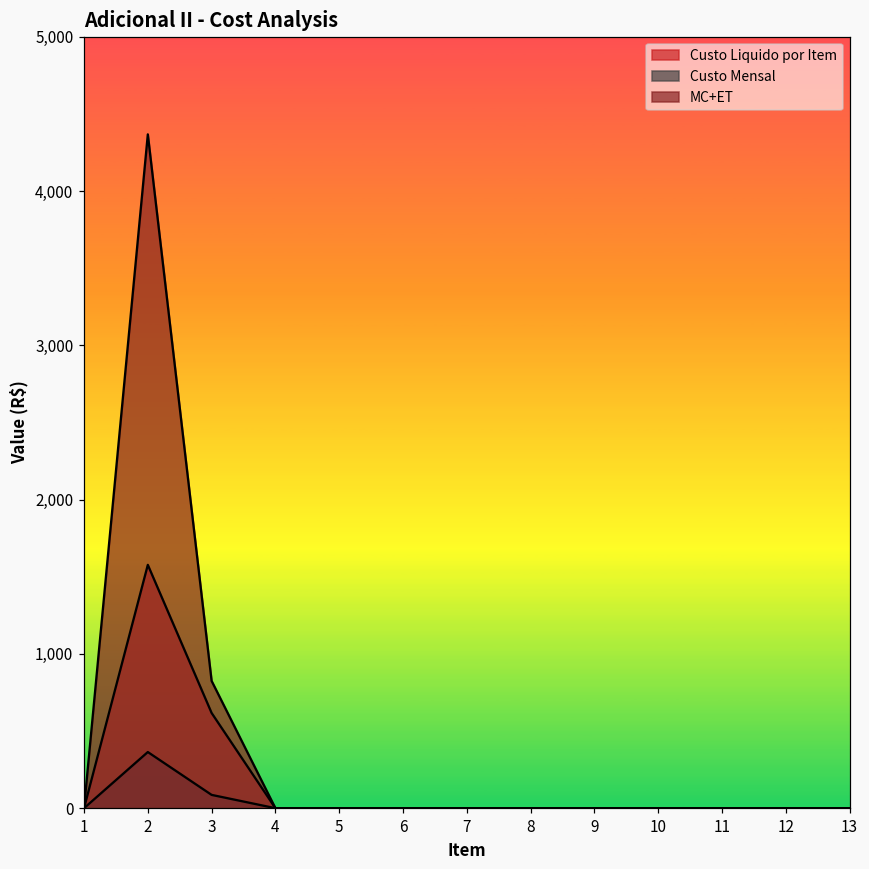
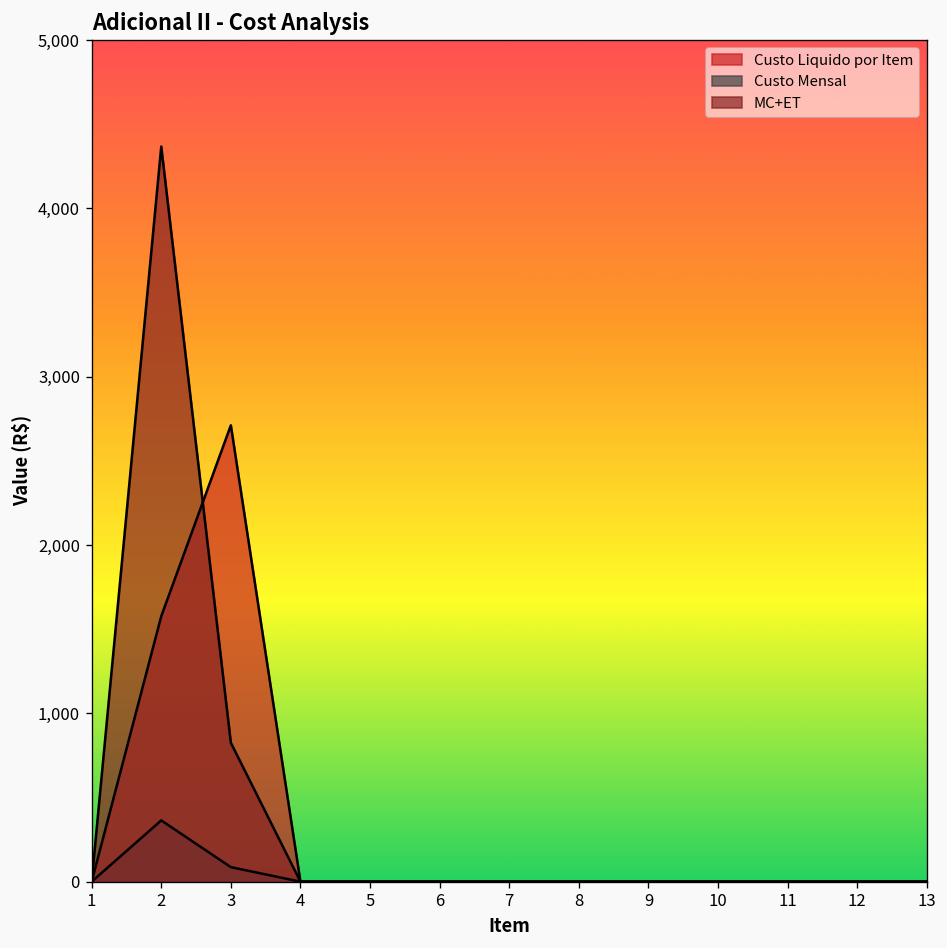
  {
    "Custo Liquido por Item": {
      "2": "1,580",
-     "3": "620"
+     "3": "2,710"
    },
    "Custo Mensal": {
      "2": "360",
      "3": "90"
    },
    "MC+ET": {
      "2": "4,370",
      "3": "820"
    }
  }
